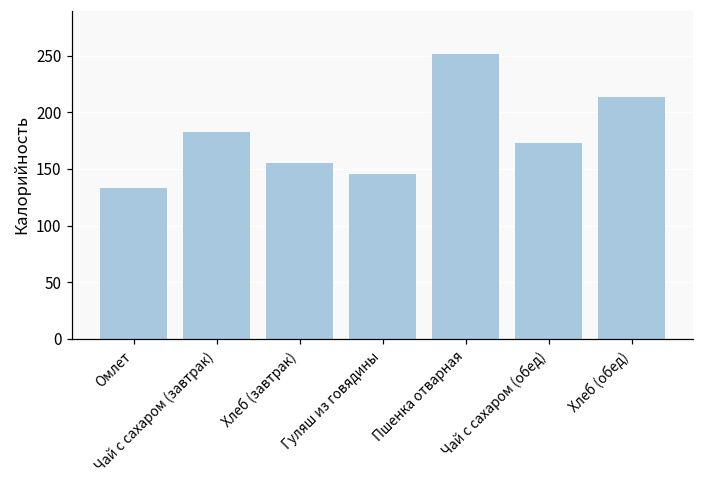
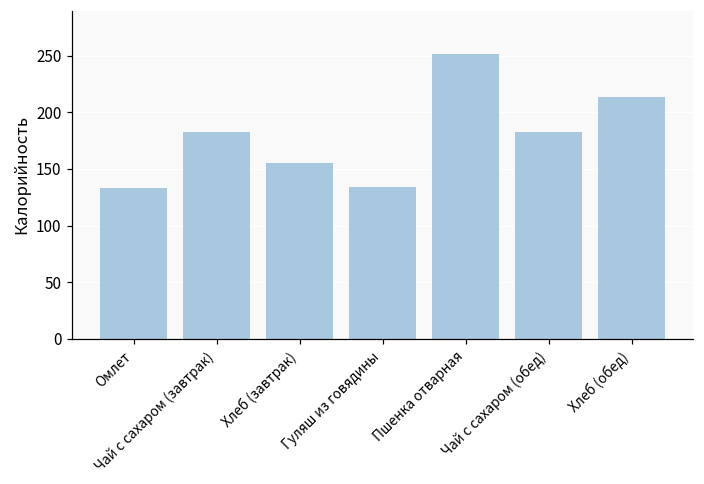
  {
    "Омлет": 133,
    "Чай с сахаром (завтрак)": 183,
    "Хлеб (завтрак)": 155,
-   "Гуляш из говядины": 145,
+   "Гуляш из говядины": 134,
    "Пшенка отварная": 252,
-   "Чай с сахаром (обед)": 173,
+   "Чай с сахаром (обед)": 183,
    "Хлеб (обед)": 214
  }
